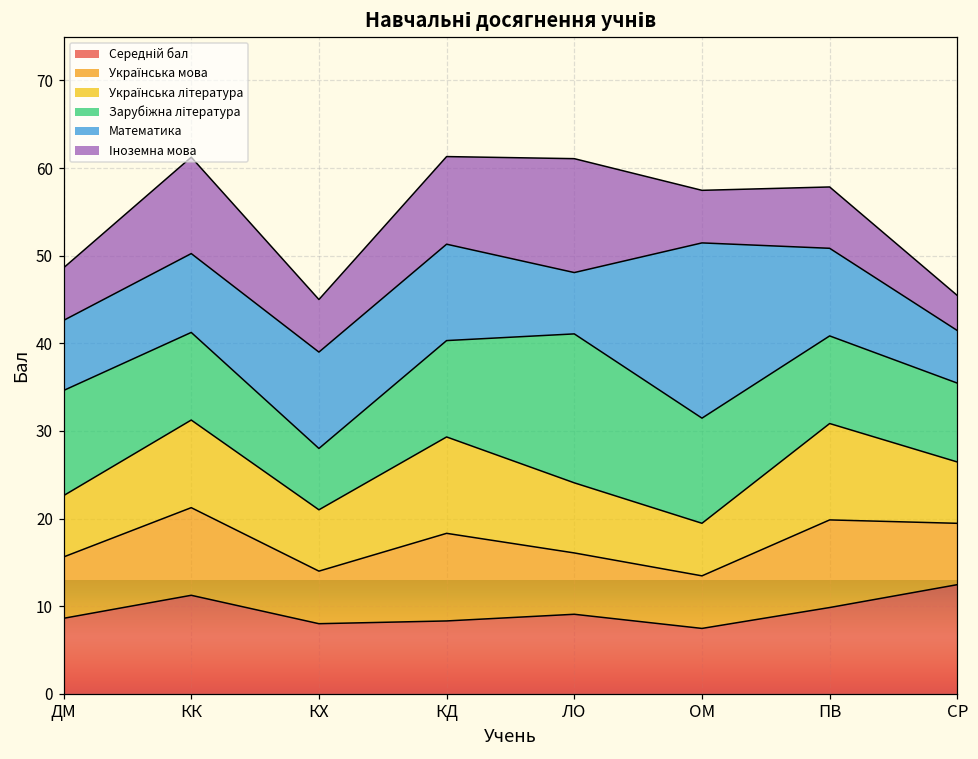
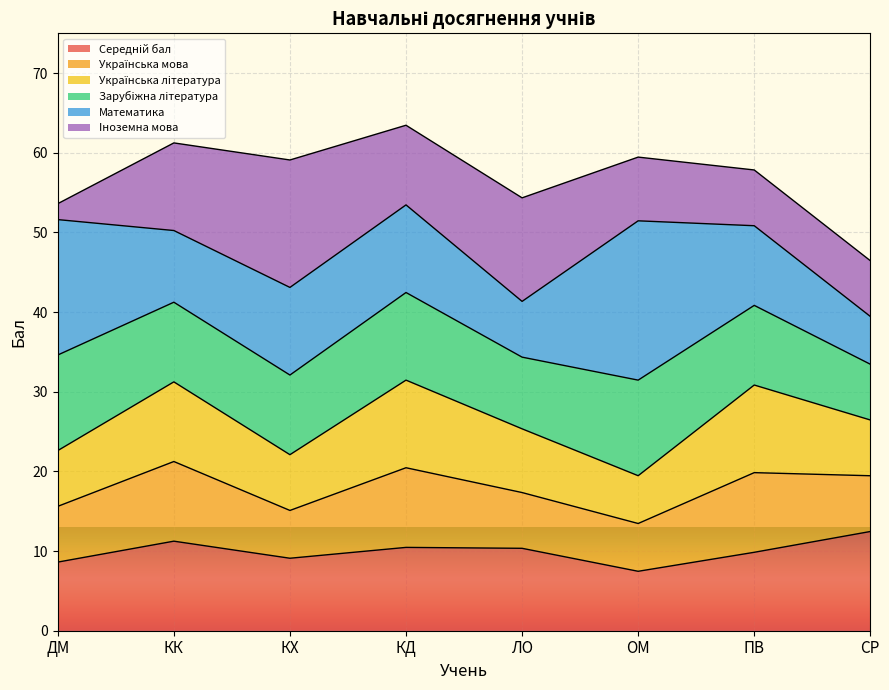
  {
    "Середній бал": {
      "ДМ": 9,
      "КК": 11,
-     "КХ": 8,
-     "КД": 8,
-     "ЛО": 9,
+     "КХ": 9,
+     "КД": 10,
+     "ЛО": 10,
      "ОМ": 7,
      "ПВ": 10,
      "СР": 12
    },
    "Зарубіжна література": {
      "ДМ": 12,
      "КК": 10,
-     "КХ": 7,
+     "КХ": 10,
      "КД": 11,
-     "ЛО": 17,
+     "ЛО": 9,
      "ОМ": 12,
      "ПВ": 10,
-     "СР": 9
+     "СР": 7
    },
    "Математика": {
-     "ДМ": 8,
+     "ДМ": 17,
      "КК": 9,
      "КХ": 11,
      "КД": 11,
      "ЛО": 7,
      "ОМ": 20,
      "ПВ": 10,
      "СР": 6
    },
    "Іноземна мова": {
-     "ДМ": 6,
+     "ДМ": 2,
      "КК": 11,
-     "КХ": 6,
+     "КХ": 16,
      "КД": 10,
      "ЛО": 13,
-     "ОМ": 6,
+     "ОМ": 8,
      "ПВ": 7,
-     "СР": 4
+     "СР": 7
    }
  }
